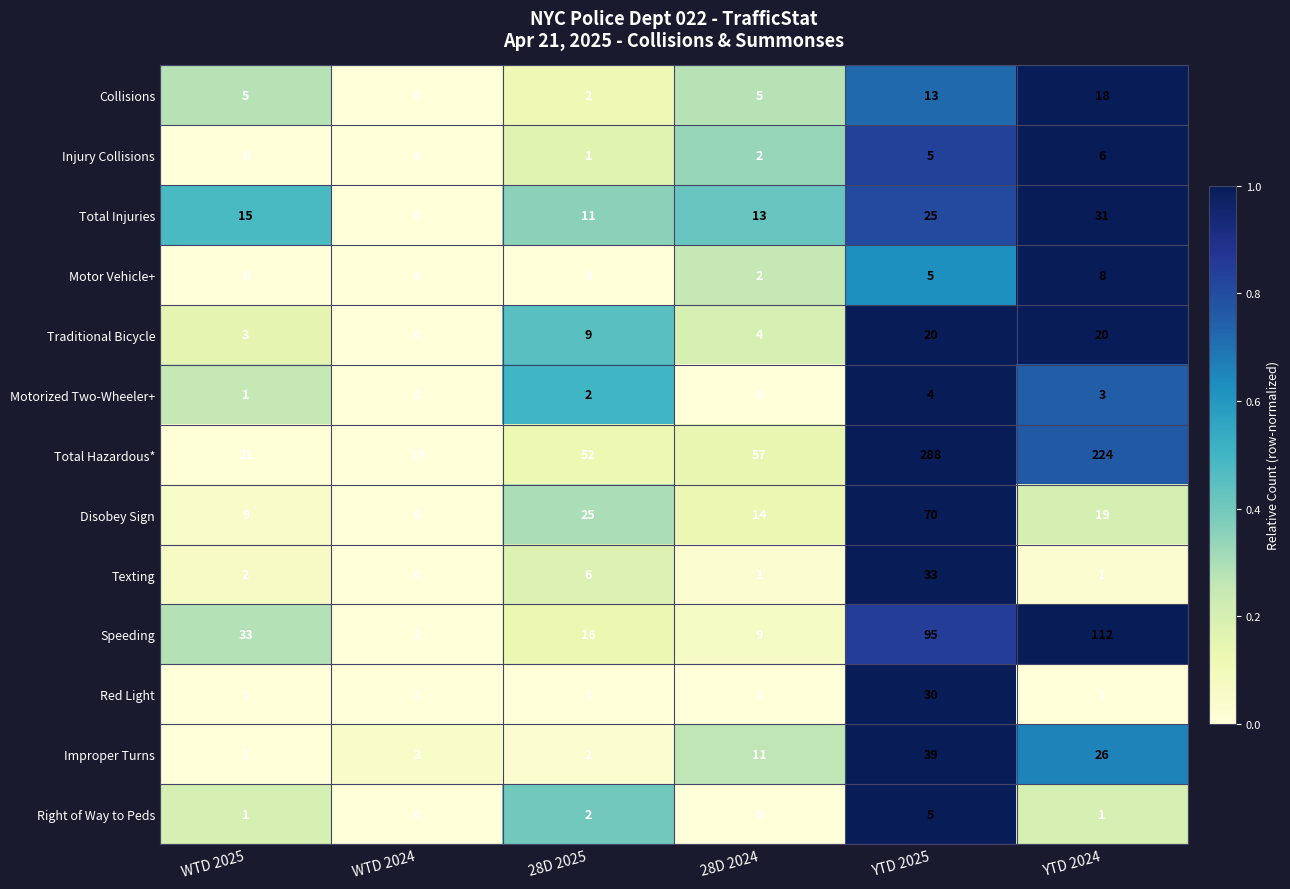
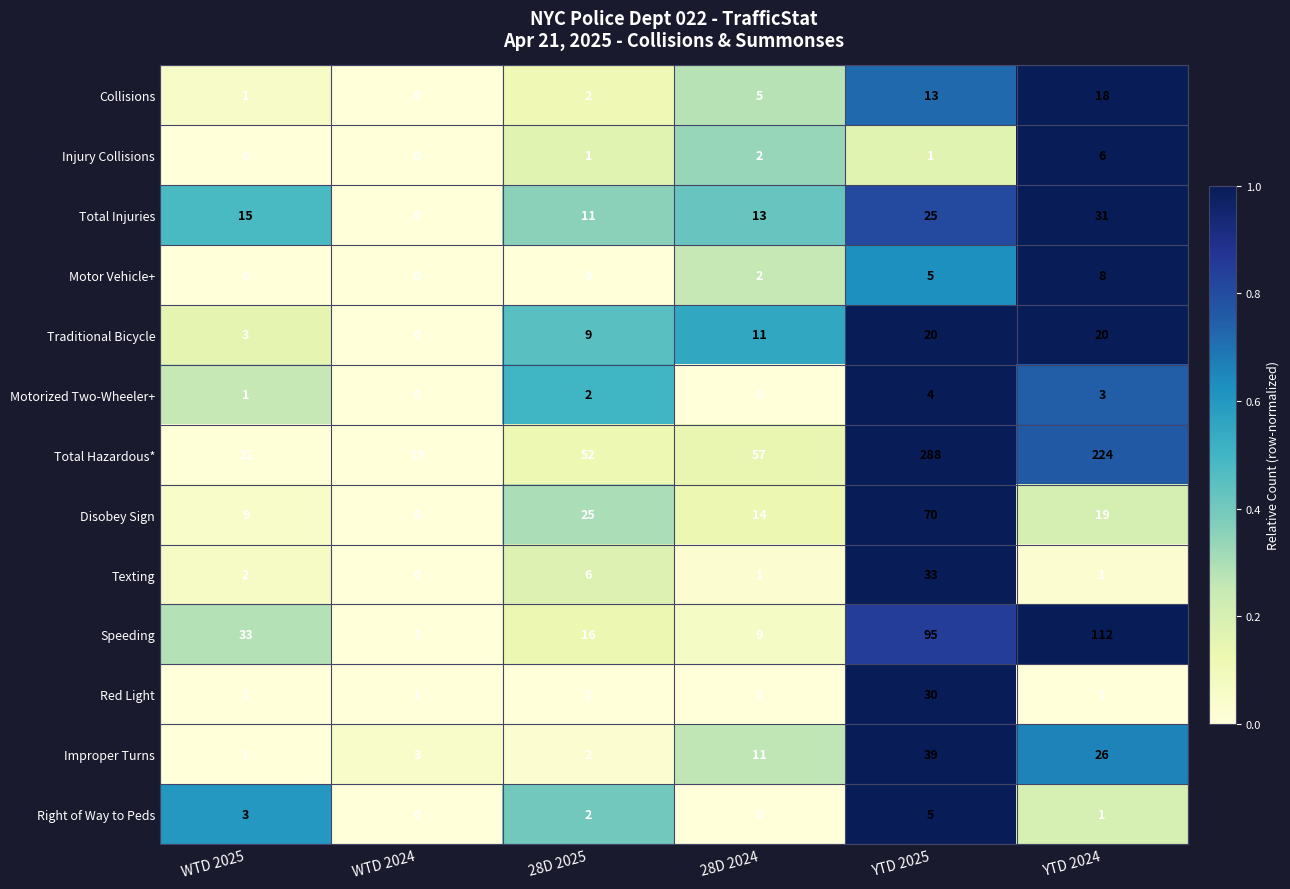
  {
    "Collisions": {
-     "WTD 2025": 5,
+     "WTD 2025": 1,
      "28D 2025": 2,
      "28D 2024": 5,
      "YTD 2025": 13,
      "YTD 2024": 18
    },
    "Injury Collisions": {
      "28D 2025": 1,
      "28D 2024": 2,
-     "YTD 2025": 5,
+     "YTD 2025": 1,
      "YTD 2024": 6
    },
    "Total Injuries": {
      "WTD 2025": 15,
      "28D 2025": 11,
      "28D 2024": 13,
      "YTD 2025": 25,
      "YTD 2024": 31
    },
    "Motor Vehicle+": {
      "28D 2024": 2,
      "YTD 2025": 5,
      "YTD 2024": 8
    },
    "Traditional Bicycle": {
      "WTD 2025": 3,
      "28D 2025": 9,
-     "28D 2024": 4,
+     "28D 2024": 11,
      "YTD 2025": 20,
      "YTD 2024": 20
    },
    "Motorized Two-Wheeler+": {
      "WTD 2025": 1,
      "28D 2025": 2,
      "YTD 2025": 4,
      "YTD 2024": 3
    },
    "Total Hazardous*": {
      "28D 2025": 52,
      "28D 2024": 57,
      "YTD 2025": 288,
      "YTD 2024": 224
    },
    "Disobey Sign": {
      "WTD 2025": 9,
      "28D 2025": 25,
      "28D 2024": 14,
      "YTD 2025": 70,
      "YTD 2024": 19
    },
    "Texting": {
      "WTD 2025": 2,
      "28D 2025": 6,
      "YTD 2025": 33
    },
    "Speeding": {
      "WTD 2025": 33,
      "28D 2025": 16,
      "28D 2024": 9,
      "YTD 2025": 95,
      "YTD 2024": 112
    },
    "Red Light": {
      "YTD 2025": 30
    },
    "Improper Turns": {
      "WTD 2024": 3,
      "28D 2024": 11,
      "YTD 2025": 39,
      "YTD 2024": 26
    },
    "Right of Way to Peds": {
-     "WTD 2025": 1,
+     "WTD 2025": 3,
      "28D 2025": 2,
      "YTD 2025": 5,
      "YTD 2024": 1
    }
  }
